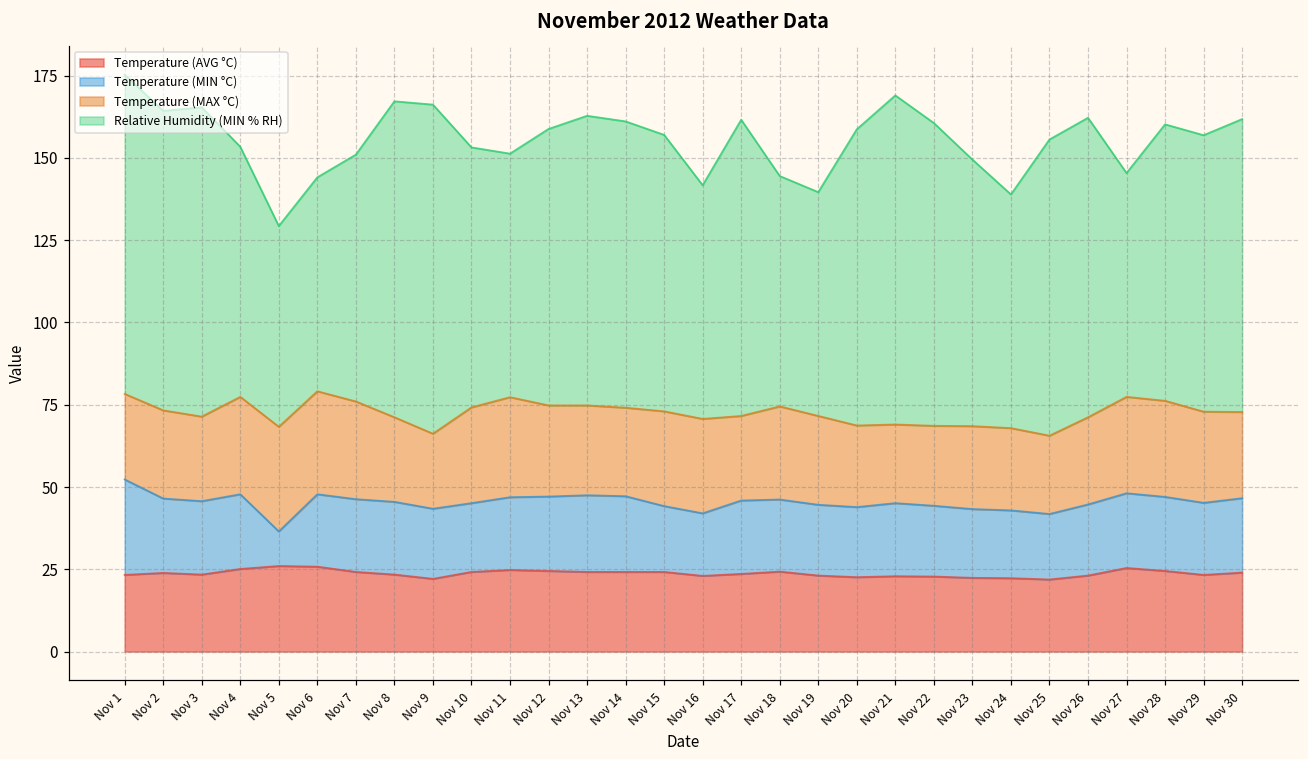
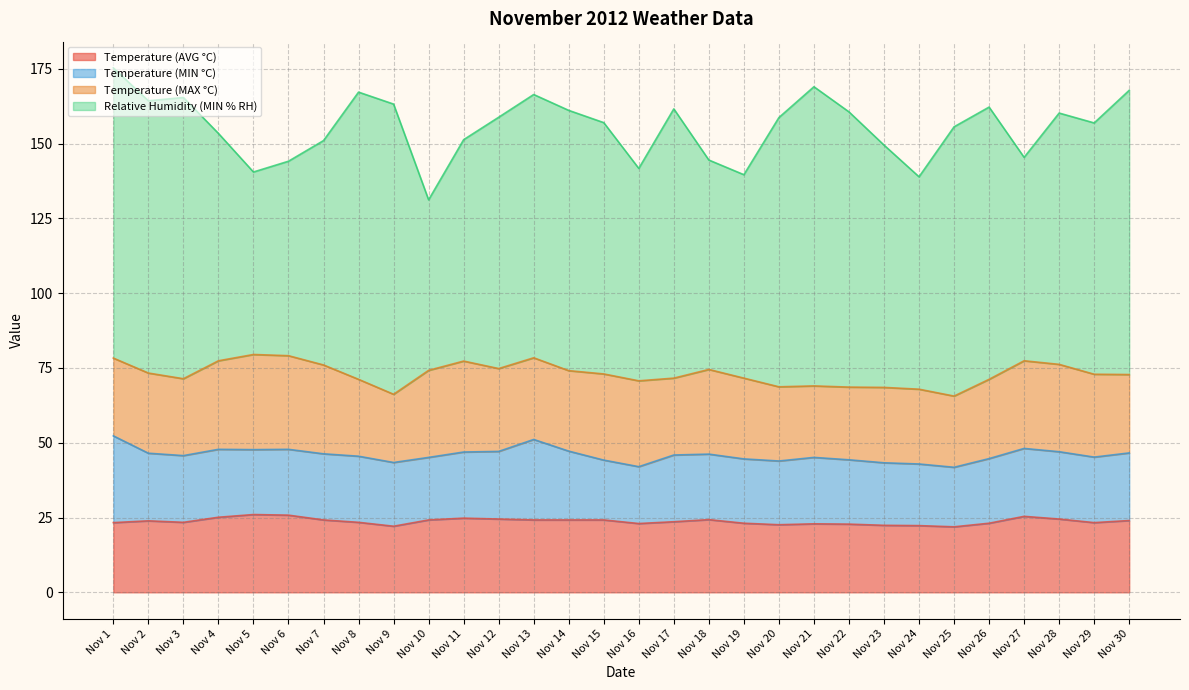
  {
    "Temperature (MIN °C)": {
      "Nov 1": 29,
      "Nov 2": 23,
      "Nov 3": 22,
      "Nov 4": 23,
-     "Nov 5": 11,
+     "Nov 5": 22,
      "Nov 6": 22,
      "Nov 7": 22,
      "Nov 8": 22,
      "Nov 9": 21,
      "Nov 10": 21,
      "Nov 11": 22,
      "Nov 12": 23,
-     "Nov 13": 23,
+     "Nov 13": 27,
      "Nov 14": 23,
      "Nov 15": 20,
      "Nov 16": 19,
      "Nov 17": 22,
      "Nov 18": 22,
      "Nov 19": 22,
      "Nov 20": 21,
      "Nov 21": 22,
      "Nov 22": 21,
      "Nov 23": 21,
      "Nov 24": 21,
      "Nov 25": 20,
      "Nov 26": 22,
      "Nov 27": 23,
      "Nov 28": 23,
      "Nov 29": 22,
      "Nov 30": 23
    },
    "Relative Humidity (MIN % RH)": {
      "Nov 4": 76,
      "Nov 5": 61,
      "Nov 6": 65,
      "Nov 7": 75,
      "Nov 8": 96,
-     "Nov 9": 100,
-     "Nov 10": 79,
+     "Nov 9": 97,
+     "Nov 10": 57,
      "Nov 11": 74,
      "Nov 12": 84,
      "Nov 13": 88,
      "Nov 14": 87,
      "Nov 15": 84,
      "Nov 16": 71,
      "Nov 17": 90,
      "Nov 18": 70,
      "Nov 19": 68,
      "Nov 20": 90,
      "Nov 21": 100,
      "Nov 22": 92,
      "Nov 23": 81,
      "Nov 24": 71,
      "Nov 25": 90,
      "Nov 26": 91,
      "Nov 27": 68,
      "Nov 28": 84,
      "Nov 29": 84,
-     "Nov 30": 89
+     "Nov 30": 95
    }
  }
